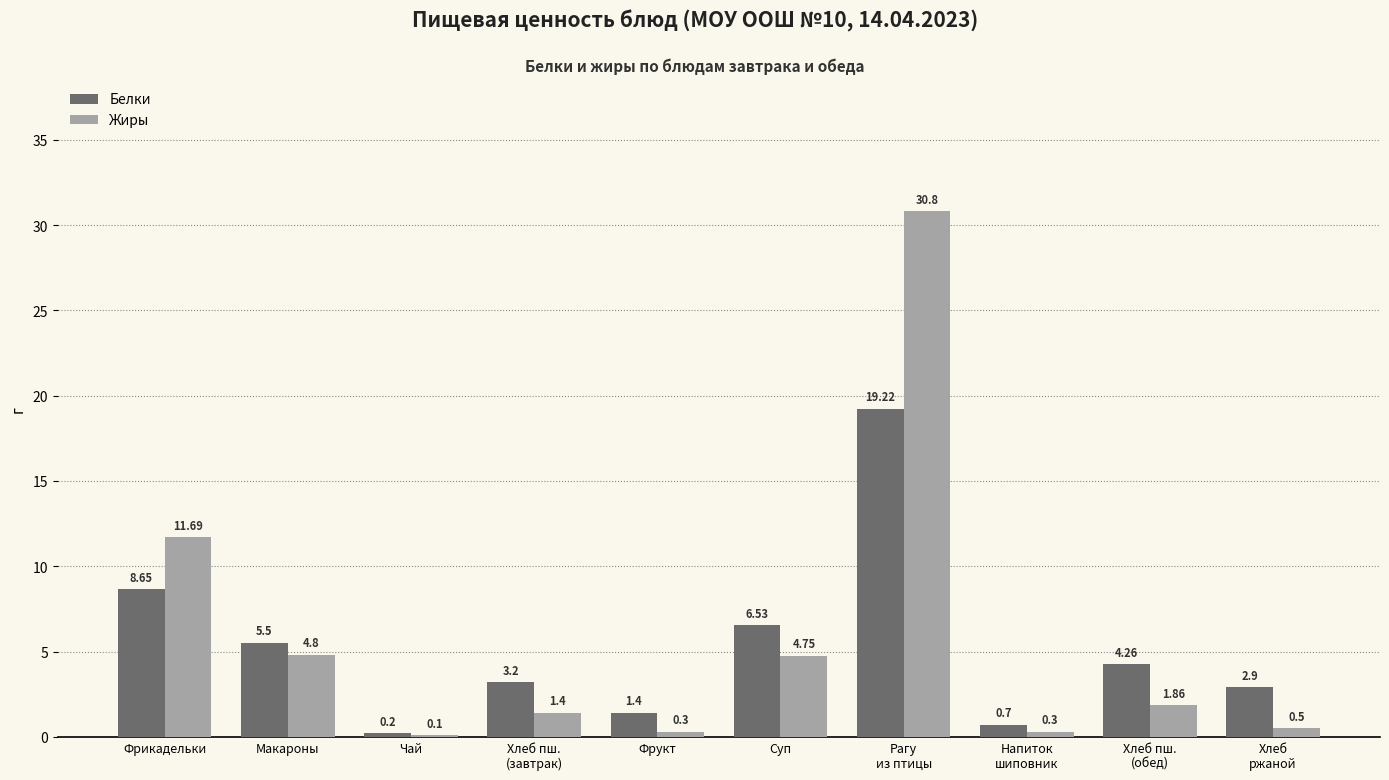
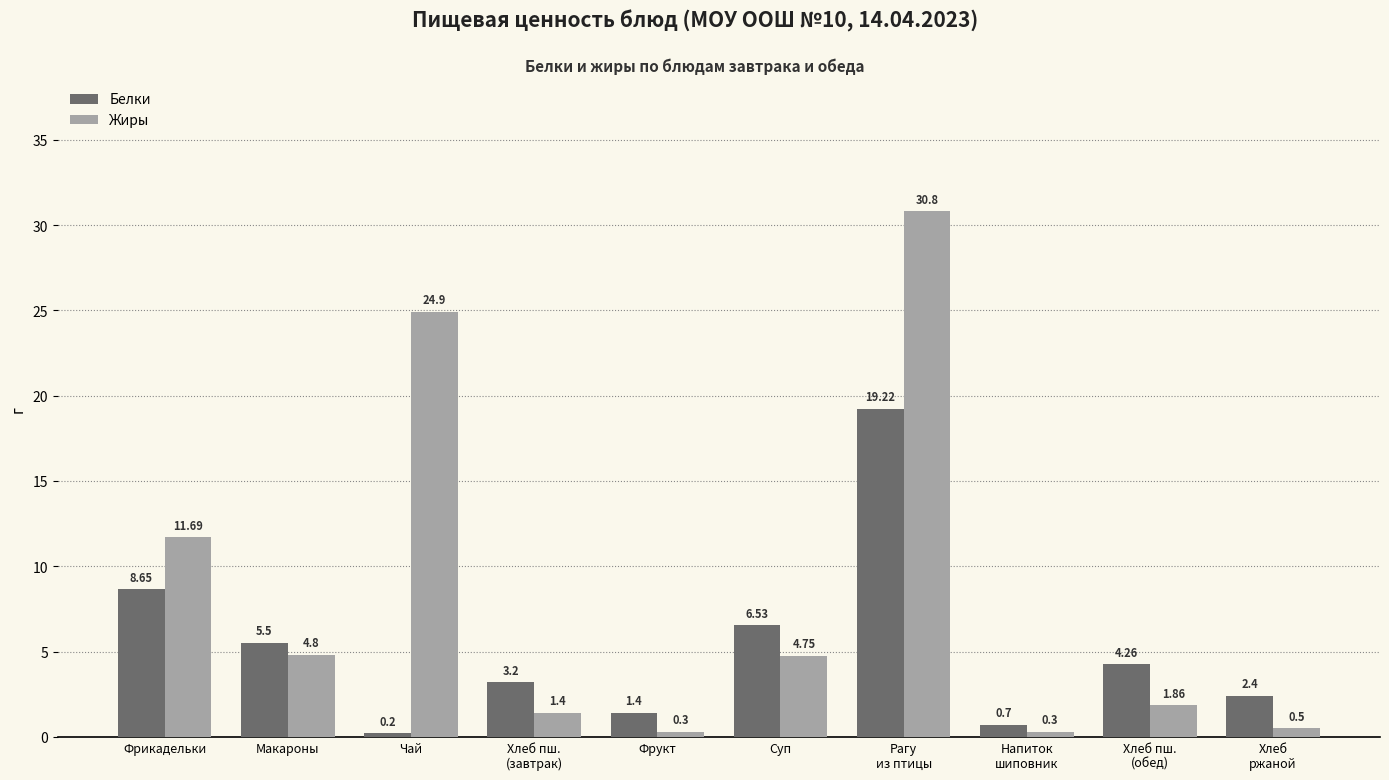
  {
    "Белки": {
      "Фрикадельки": 8.65,
      "Макароны": 5.5,
      "Чай": 0.2,
      "Хлеб пш. (завтрак)": 3.2,
      "Фрукт": 1.4,
      "Суп": 6.53,
      "Рагу из птицы": 19.22,
      "Напиток шиповник": 0.7,
      "Хлеб пш. (обед)": 4.26,
-     "Хлеб ржаной": 2.9
+     "Хлеб ржаной": 2.4
    },
    "Жиры": {
      "Фрикадельки": 11.69,
      "Макароны": 4.8,
-     "Чай": 0.1,
+     "Чай": 24.9,
      "Хлеб пш. (завтрак)": 1.4,
      "Фрукт": 0.3,
      "Суп": 4.75,
      "Рагу из птицы": 30.8,
      "Напиток шиповник": 0.3,
      "Хлеб пш. (обед)": 1.86,
      "Хлеб ржаной": 0.5
    }
  }
